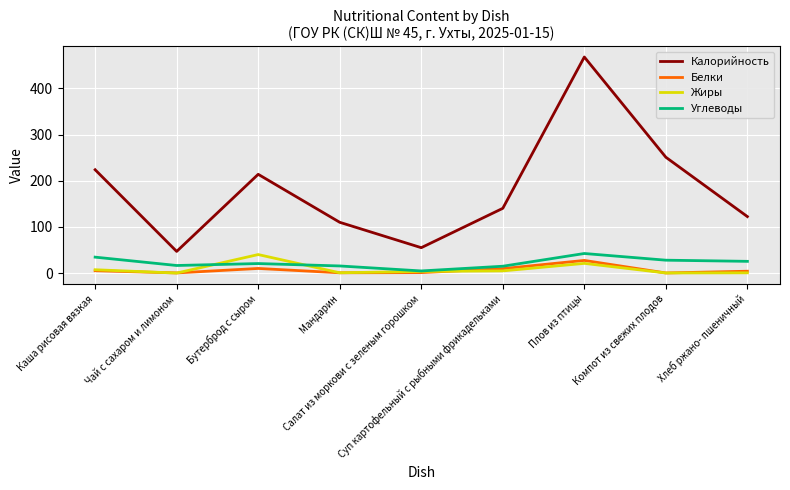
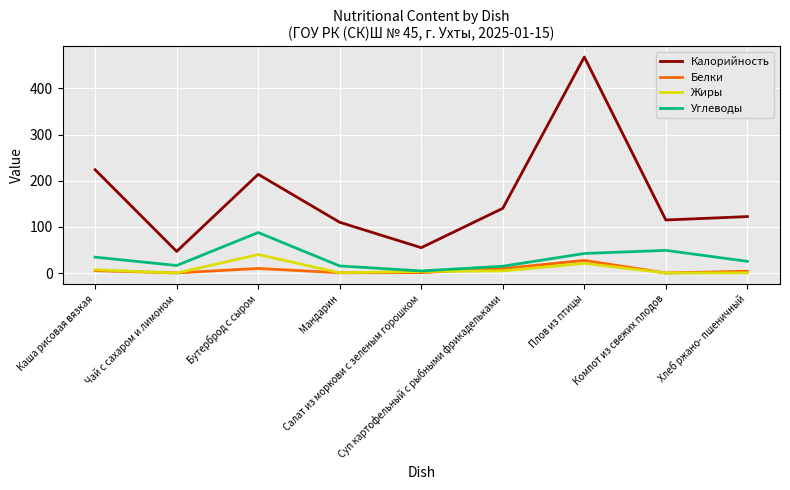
  {
    "Калорийность": {
      "Каша рисовая вязкая": 220,
      "Чай с сахаром и лимоном": 50,
      "Бутерброд с сыром": 210,
      "Мандарин": 110,
      "Салат из моркови с зеленым горошком": 60,
      "Суп картофельный с рыбными фрикадельками": 140,
      "Плов из птицы": 470,
-     "Компот из свежих плодов": 250,
+     "Компот из свежих плодов": 120,
      "Хлеб ржано- пшеничный": 120
    },
    "Белки": {
      "Бутерброд с сыром": 10,
      "Плов из птицы": 30
    },
    "Жиры": {
      "Бутерброд с сыром": 40,
      "Плов из птицы": 20
    },
    "Углеводы": {
      "Каша рисовая вязкая": 30,
      "Чай с сахаром и лимоном": 20,
-     "Бутерброд с сыром": 20,
+     "Бутерброд с сыром": 90,
      "Мандарин": 20,
      "Плов из птицы": 40,
-     "Компот из свежих плодов": 30,
+     "Компот из свежих плодов": 50,
      "Хлеб ржано- пшеничный": 30
    }
  }
